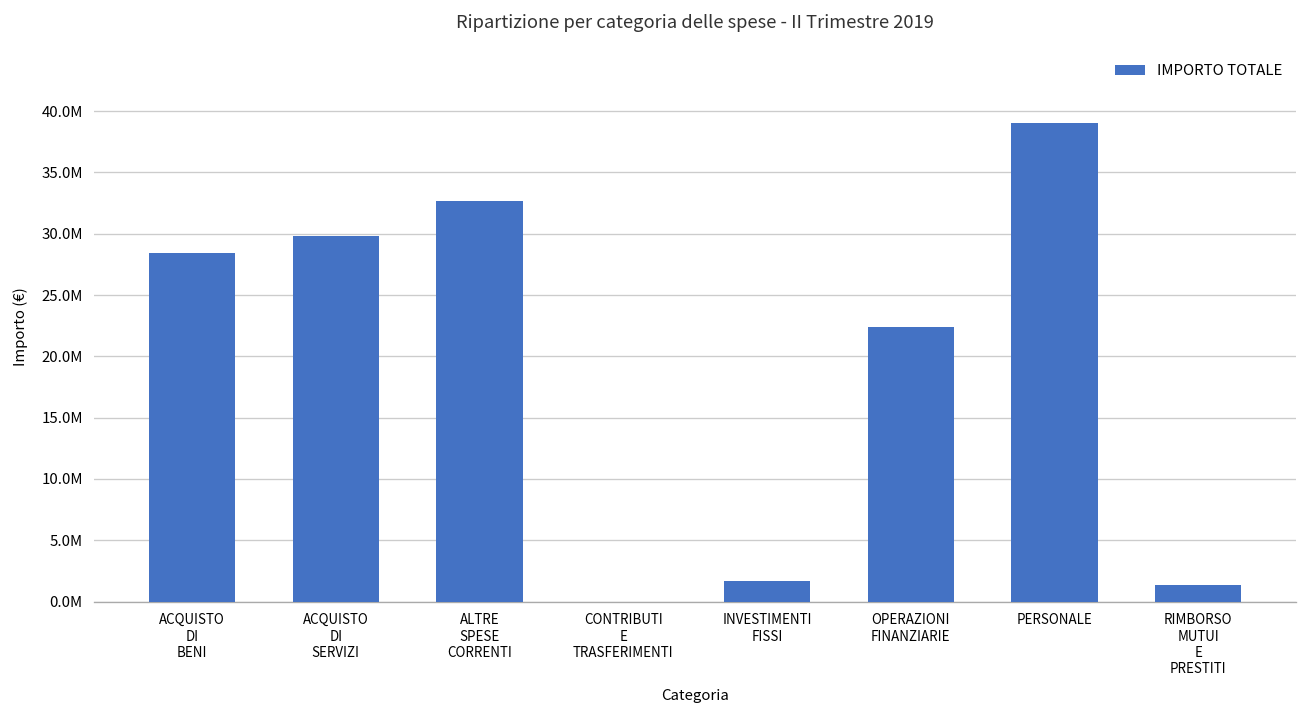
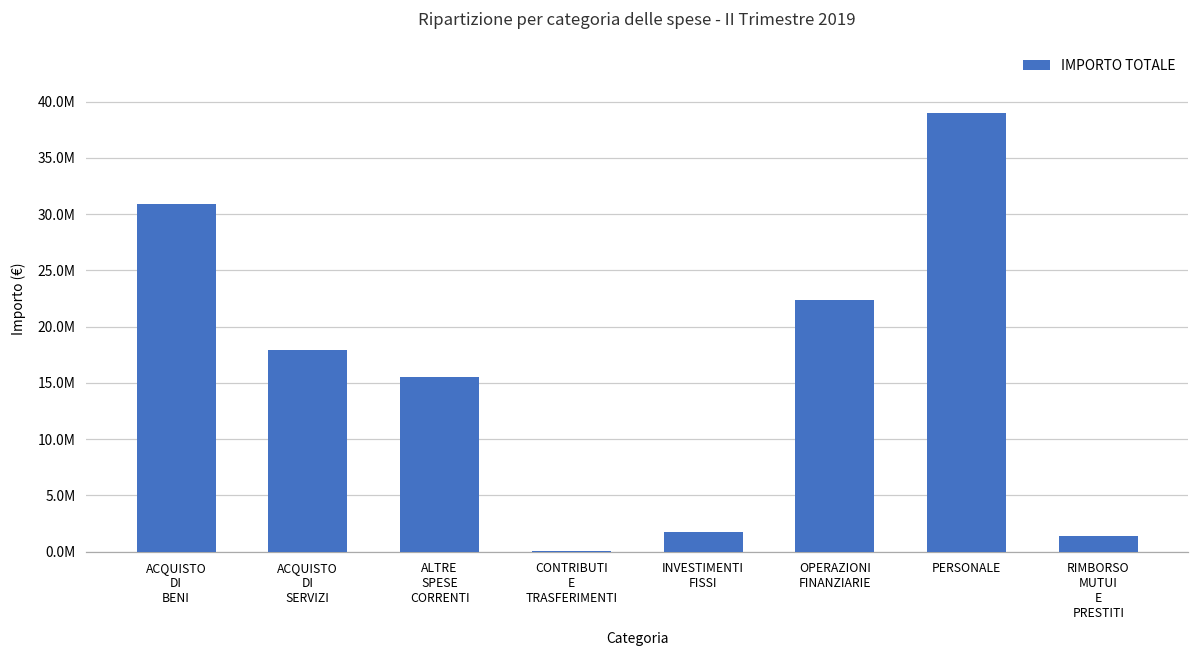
  {
-   "ACQUISTO DI BENI": 28400000,
-   "ACQUISTO DI SERVIZI": 29800000,
-   "ALTRE SPESE CORRENTI": 32700000,
+   "ACQUISTO DI BENI": 30900000,
+   "ACQUISTO DI SERVIZI": 17900000,
+   "ALTRE SPESE CORRENTI": 15600000,
    "INVESTIMENTI FISSI": 1700000,
    "OPERAZIONI FINANZIARIE": 22400000,
    "PERSONALE": 39000000,
    "RIMBORSO MUTUI E PRESTITI": 1400000
  }
